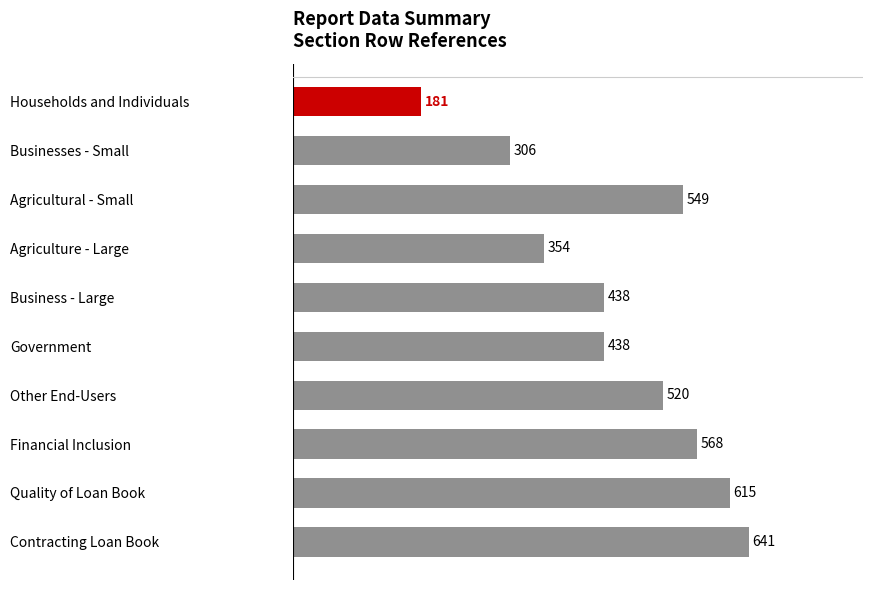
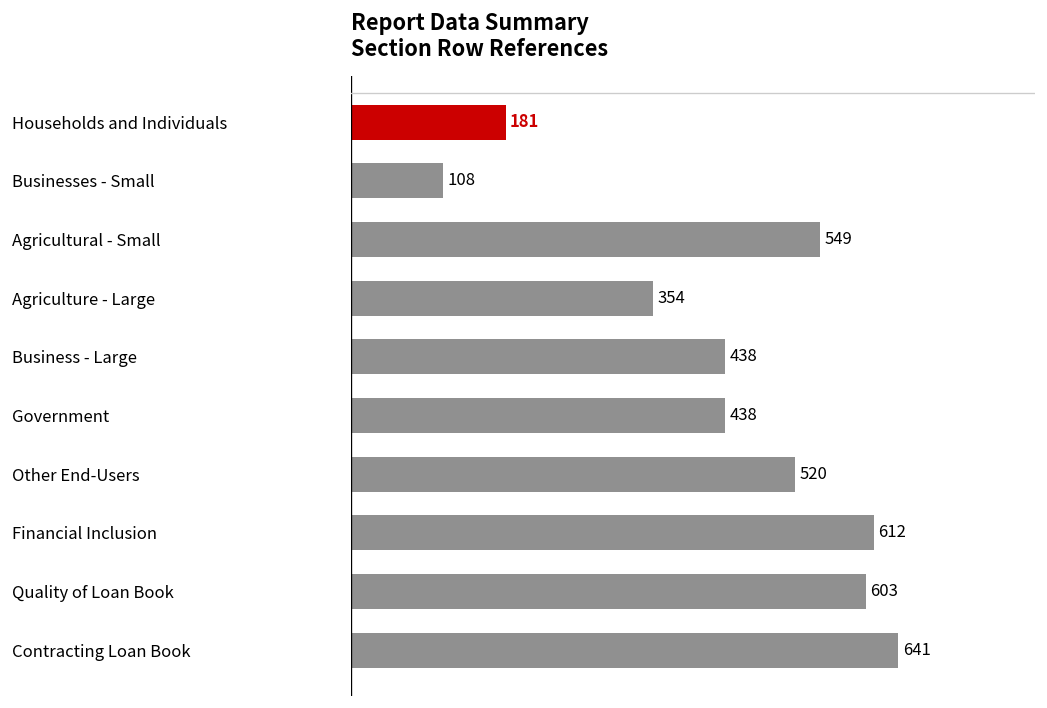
  {
    "Households and Individuals": 181,
-   "Businesses - Small": 306,
+   "Businesses - Small": 108,
    "Agricultural - Small": 549,
    "Agriculture - Large": 354,
    "Business - Large": 438,
    "Government": 438,
    "Other End-Users": 520,
-   "Financial Inclusion": 568,
-   "Quality of Loan Book": 615,
+   "Financial Inclusion": 612,
+   "Quality of Loan Book": 603,
    "Contracting Loan Book": 641
  }
